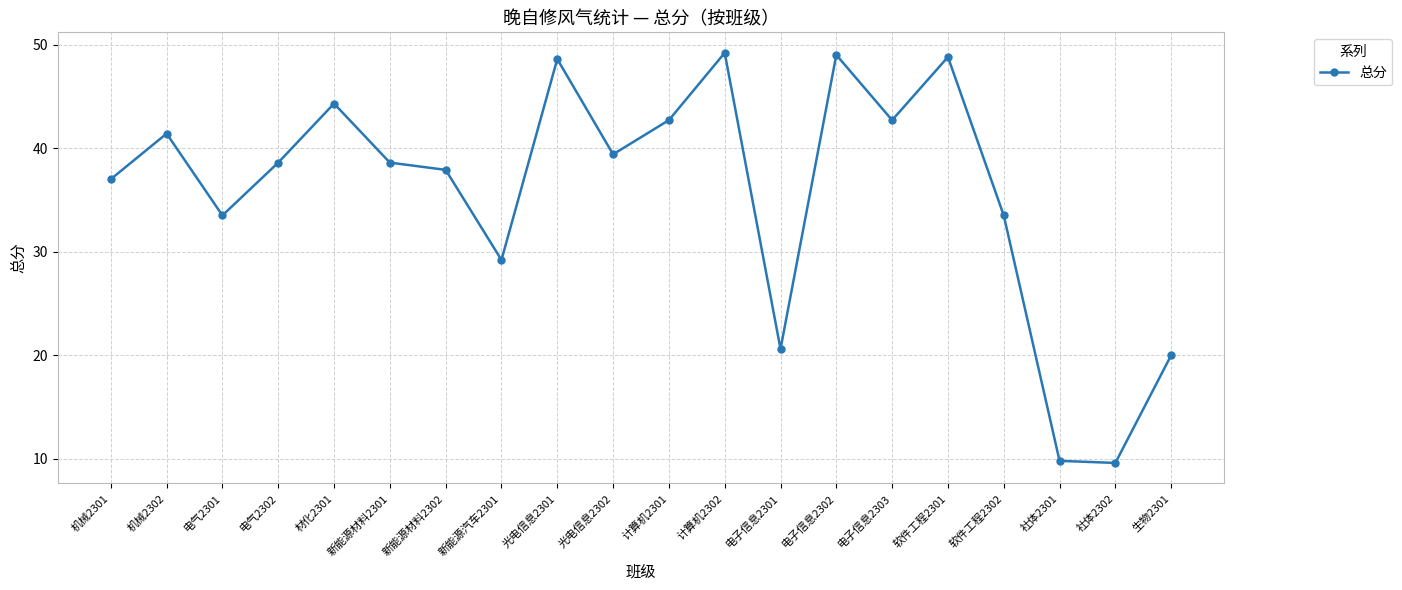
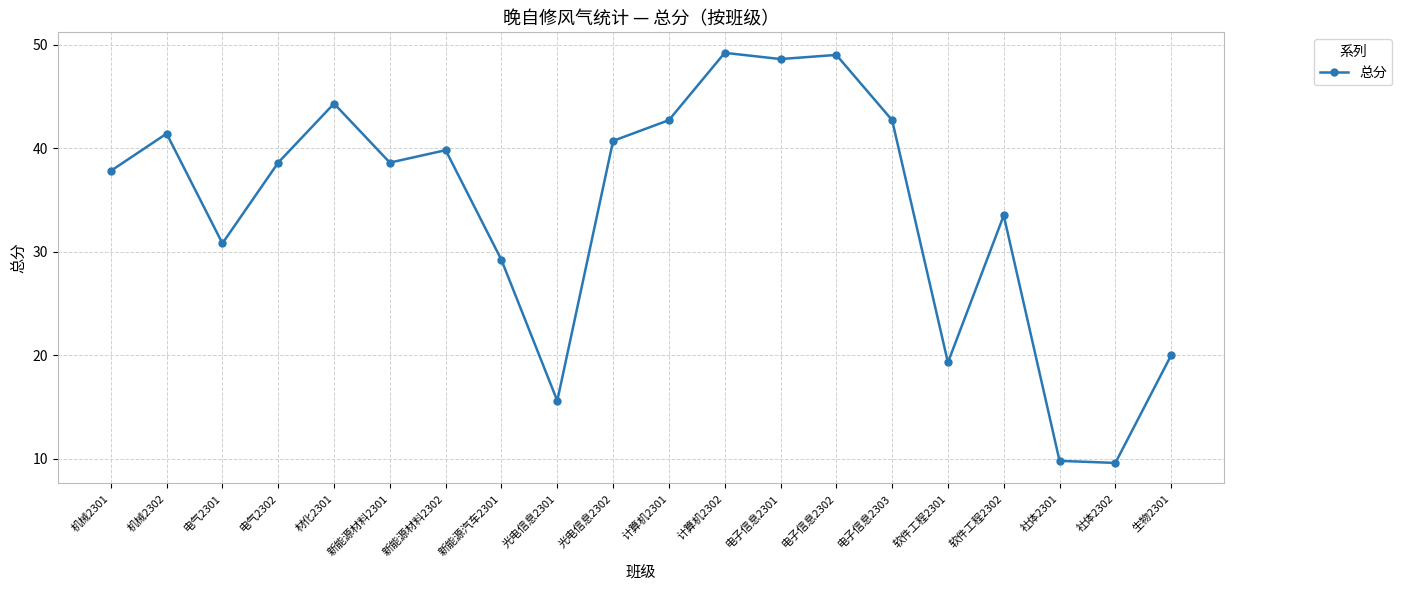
  {
-   "机械2301": 37.0,
+   "机械2301": 37.8,
    "机械2302": 41.4,
-   "电气2301": 33.5,
+   "电气2301": 30.8,
    "电气2302": 38.6,
    "材化2301": 44.3,
    "新能源材料2301": 38.6,
-   "新能源材料2302": 37.9,
+   "新能源材料2302": 39.8,
    "新能源汽车2301": 29.2,
-   "光电信息2301": 48.6,
-   "光电信息2302": 39.4,
+   "光电信息2301": 15.6,
+   "光电信息2302": 40.7,
    "计算机2301": 42.7,
    "计算机2302": 49.2,
-   "电子信息2301": 20.6,
+   "电子信息2301": 48.6,
    "电子信息2302": 49.0,
    "电子信息2303": 42.7,
-   "软件工程2301": 48.8,
+   "软件工程2301": 19.3,
    "软件工程2302": 33.5,
    "社体2301": 9.8,
    "社体2302": 9.6,
    "生物2301": 20.0
  }
